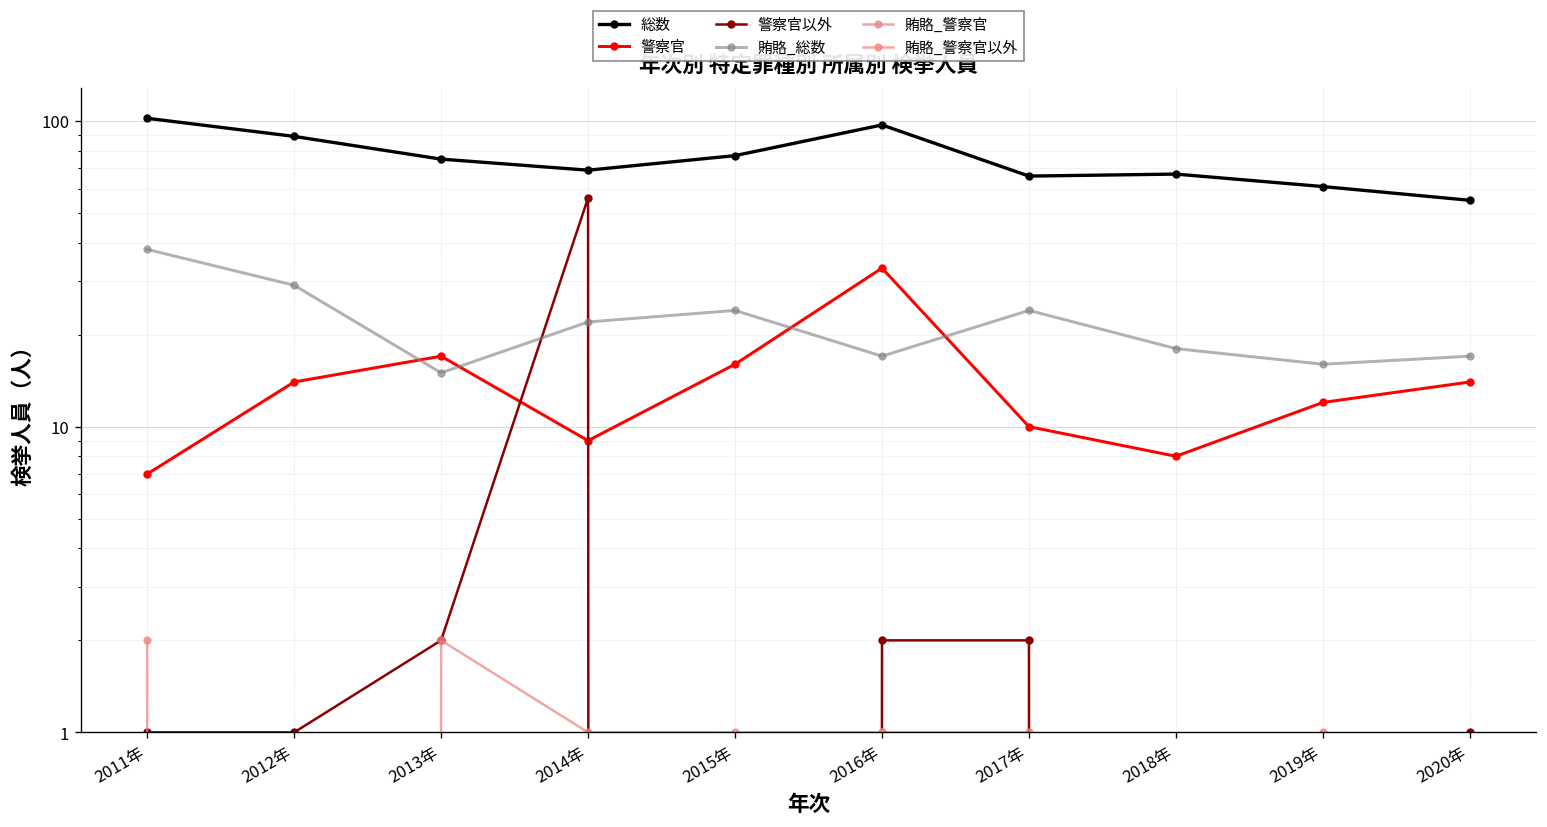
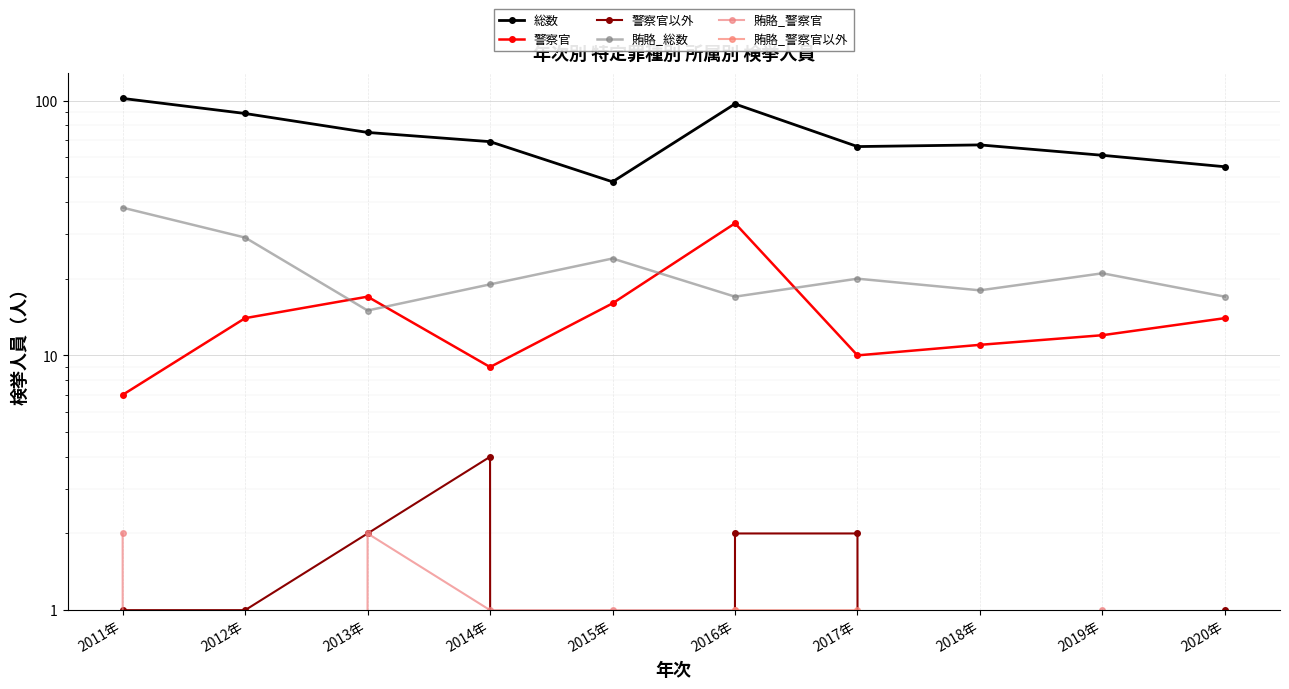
  {
    "総数": {
      "2011年": 102,
      "2012年": 89,
      "2013年": 75,
      "2014年": 69,
-     "2015年": 77,
+     "2015年": 48,
      "2016年": 97,
      "2017年": 66,
      "2018年": 67,
      "2019年": 61,
      "2020年": 55
    },
    "警察官": {
      "2011年": 7,
      "2012年": 14,
      "2013年": 17,
      "2014年": 9,
      "2015年": 16,
      "2016年": 33,
      "2017年": 10,
-     "2018年": 8,
+     "2018年": 11,
      "2019年": 12,
      "2020年": 14
    },
    "警察官以外": {
      "2011年": 1,
      "2012年": 1,
-     "2014年": 56,
+     "2014年": 4,
      "2016年": 2,
      "2017年": 2,
      "2020年": 1
    },
    "賄賂_総数": {
      "2011年": 38,
      "2012年": 29,
      "2013年": 15,
-     "2014年": 22,
+     "2014年": 19,
      "2015年": 24,
      "2016年": 17,
-     "2017年": 24,
+     "2017年": 20,
      "2018年": 18,
-     "2019年": 16,
+     "2019年": 21,
      "2020年": 17
    }
  }
